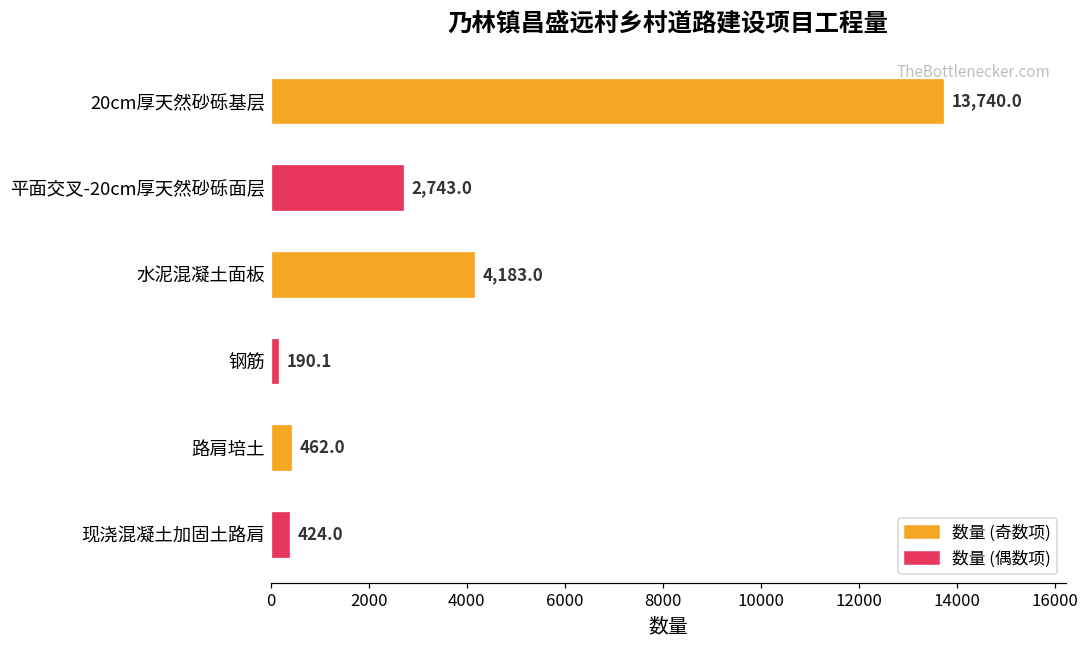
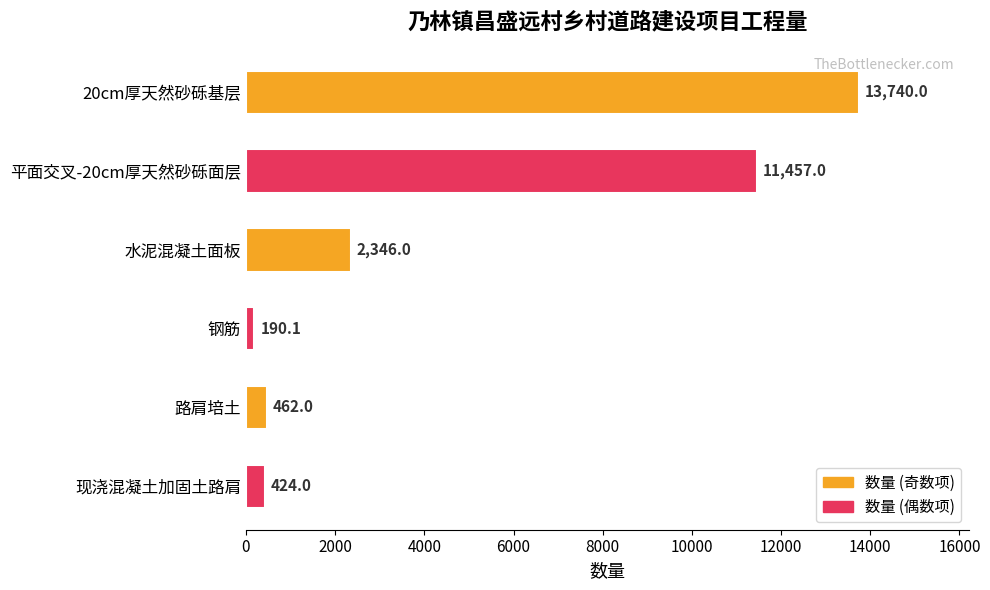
  {
    "20cm厚天然砂砾基层": "13,740.0",
-   "平面交叉-20cm厚天然砂砾面层": "2,743.0",
-   "水泥混凝土面板": "4,183.0",
+   "平面交叉-20cm厚天然砂砾面层": "11,457.0",
+   "水泥混凝土面板": "2,346.0",
    "钢筋": "190.1",
    "路肩培土": "462.0",
    "现浇混凝土加固土路肩": "424.0"
  }
